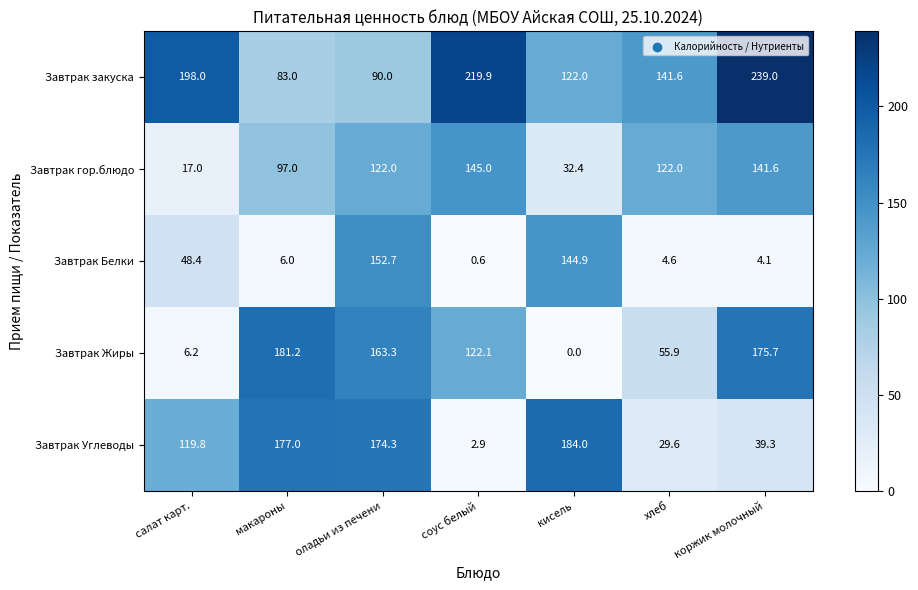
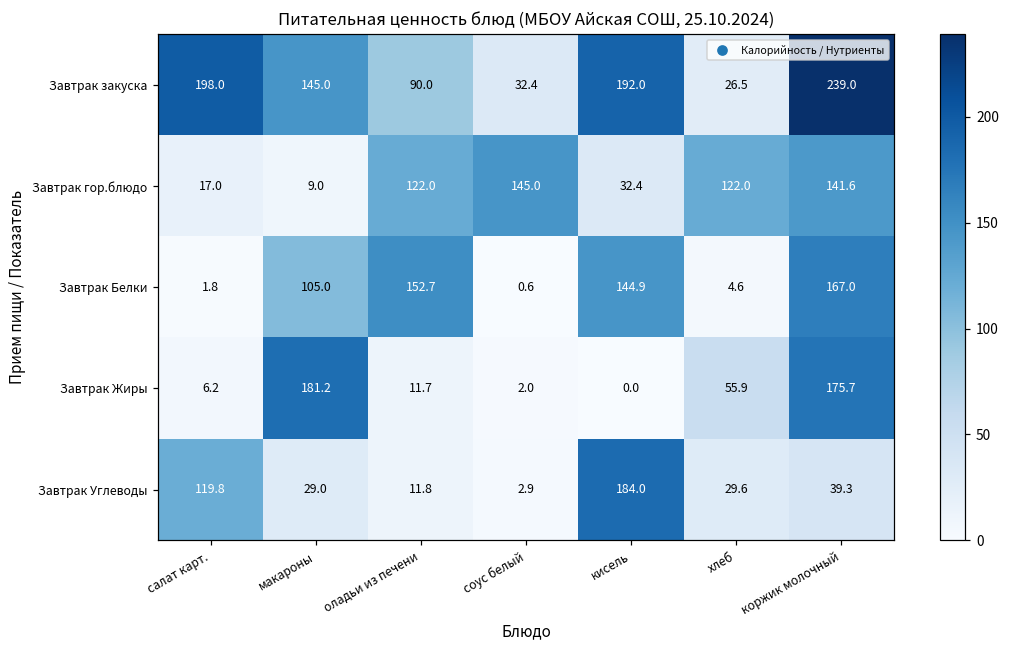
  {
    "Завтрак закуска": {
      "салат карт.": 198.0,
-     "макароны": 83.0,
+     "макароны": 145.0,
      "оладьи из печени": 90.0,
-     "соус белый": 219.9,
-     "кисель": 122.0,
-     "хлеб": 141.6,
+     "соус белый": 32.4,
+     "кисель": 192.0,
+     "хлеб": 26.5,
      "коржик молочный": 239.0
    },
    "Завтрак гор.блюдо": {
      "салат карт.": 17.0,
-     "макароны": 97.0,
+     "макароны": 9.0,
      "оладьи из печени": 122.0,
      "соус белый": 145.0,
      "кисель": 32.4,
      "хлеб": 122.0,
      "коржик молочный": 141.6
    },
    "Завтрак Белки": {
-     "салат карт.": 48.4,
-     "макароны": 6.0,
+     "салат карт.": 1.8,
+     "макароны": 105.0,
      "оладьи из печени": 152.7,
      "соус белый": 0.6,
      "кисель": 144.9,
      "хлеб": 4.6,
-     "коржик молочный": 4.1
+     "коржик молочный": 167.0
    },
    "Завтрак Жиры": {
      "салат карт.": 6.2,
      "макароны": 181.2,
-     "оладьи из печени": 163.3,
-     "соус белый": 122.1,
+     "оладьи из печени": 11.7,
+     "соус белый": 2.0,
      "кисель": 0.0,
      "хлеб": 55.9,
      "коржик молочный": 175.7
    },
    "Завтрак Углеводы": {
      "салат карт.": 119.8,
-     "макароны": 177.0,
-     "оладьи из печени": 174.3,
+     "макароны": 29.0,
+     "оладьи из печени": 11.8,
      "соус белый": 2.9,
      "кисель": 184.0,
      "хлеб": 29.6,
      "коржик молочный": 39.3
    }
  }
